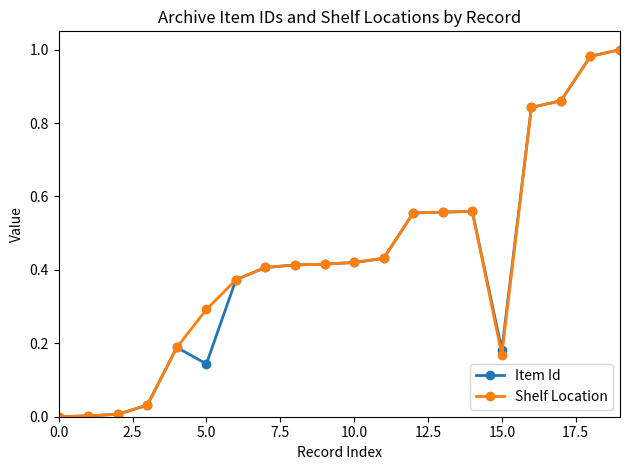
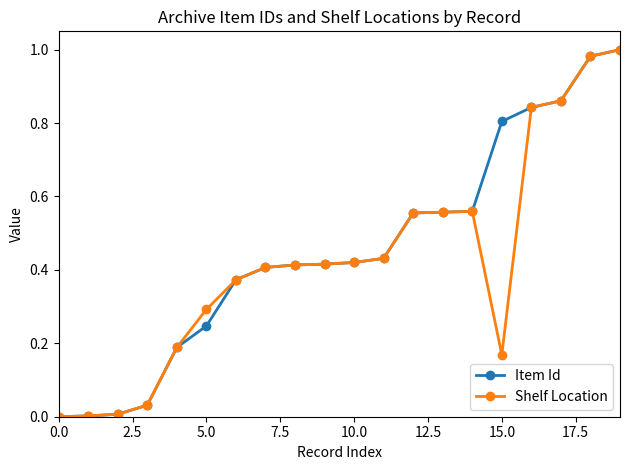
  {
    "Item Id": {
-     "5.0": 0.14,
-     "15.0": 0.18
+     "5.0": 0.25,
+     "15.0": 0.80
    },
    "Shelf Location": {
      "5.0": 0.29,
      "15.0": 0.17
    }
  }
